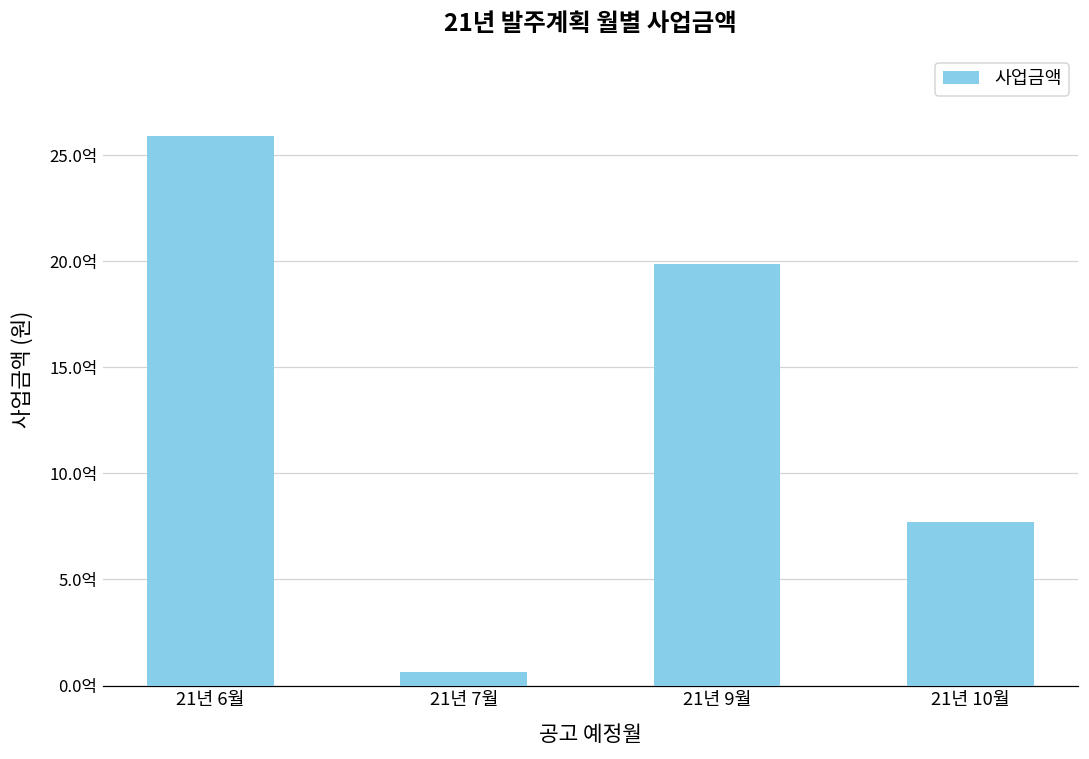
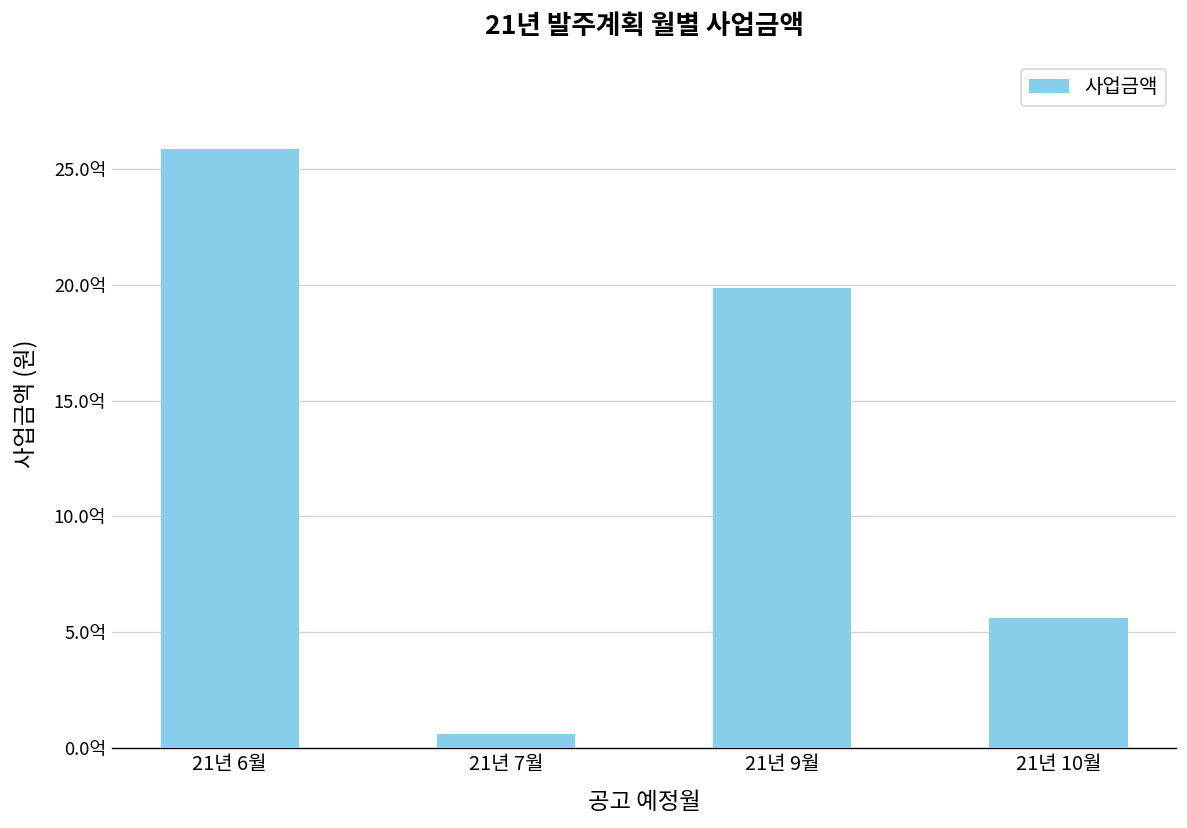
  {
    "21년 6월": "25.9억",
    "21년 7월": "0.6억",
    "21년 9월": "19.9억",
-   "21년 10월": "7.7억"
+   "21년 10월": "5.6억"
  }
